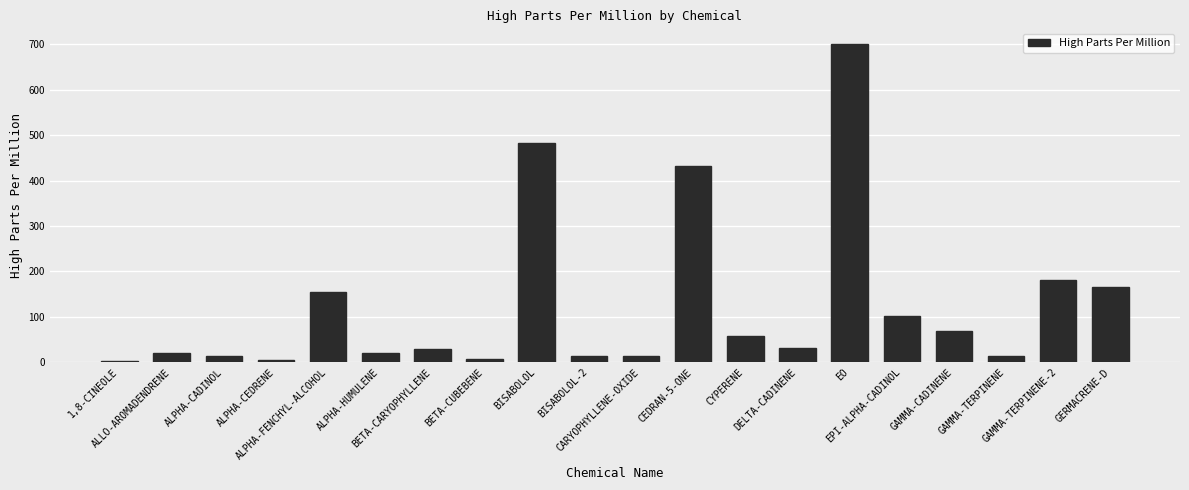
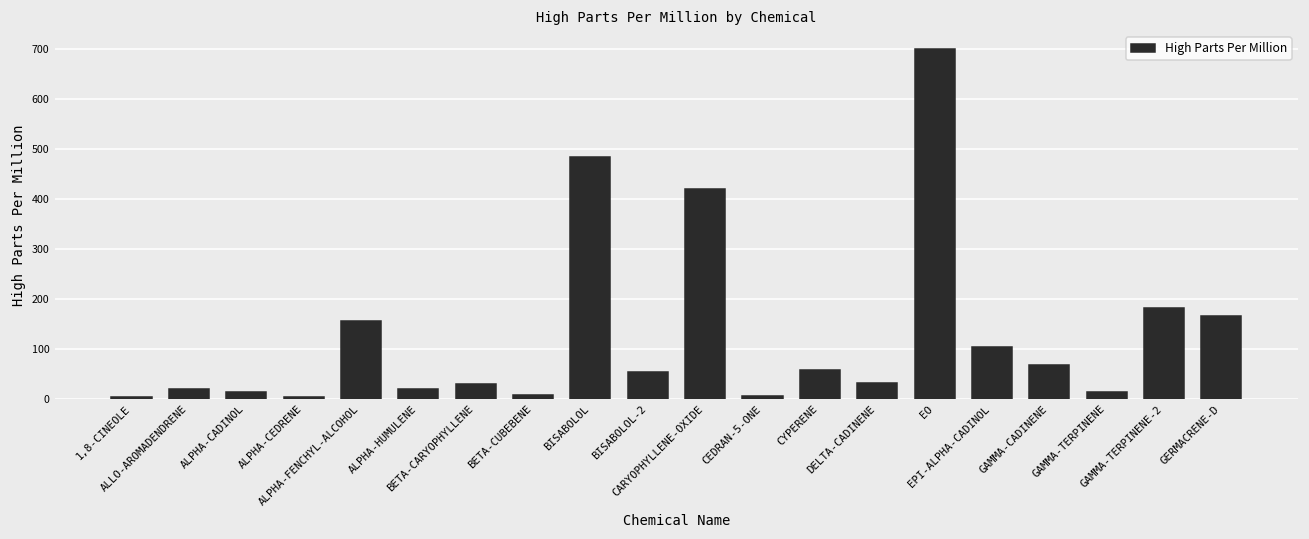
  {
    "ALLO-AROMADENDRENE": 20,
    "ALPHA-CADINOL": 10,
    "ALPHA-FENCHYL-ALCOHOL": 160,
    "ALPHA-HUMULENE": 20,
    "BETA-CARYOPHYLLENE": 30,
    "BETA-CUBEBENE": 10,
    "BISABOLOL": 480,
-   "BISABOLOL-2": 10,
-   "CARYOPHYLLENE-OXIDE": 10,
-   "CEDRAN-5-ONE": 430,
+   "BISABOLOL-2": 50,
+   "CARYOPHYLLENE-OXIDE": 420,
+   "CEDRAN-5-ONE": 10,
    "CYPERENE": 60,
    "DELTA-CADINENE": 30,
    "EO": 700,
    "EPI-ALPHA-CADINOL": 100,
    "GAMMA-CADINENE": 70,
    "GAMMA-TERPINENE": 10,
    "GAMMA-TERPINENE-2": 180,
    "GERMACRENE-D": 170
  }
